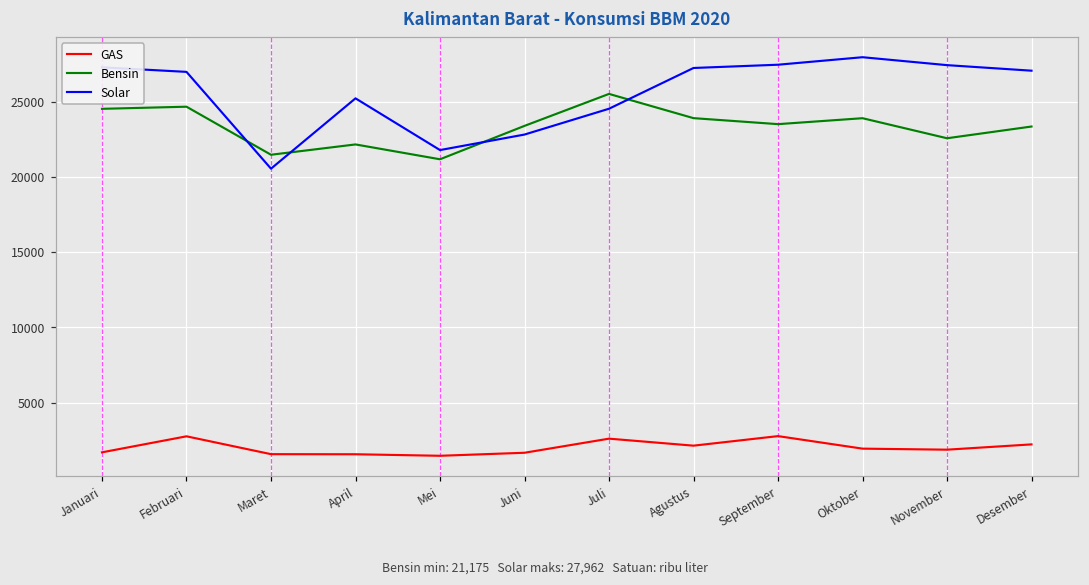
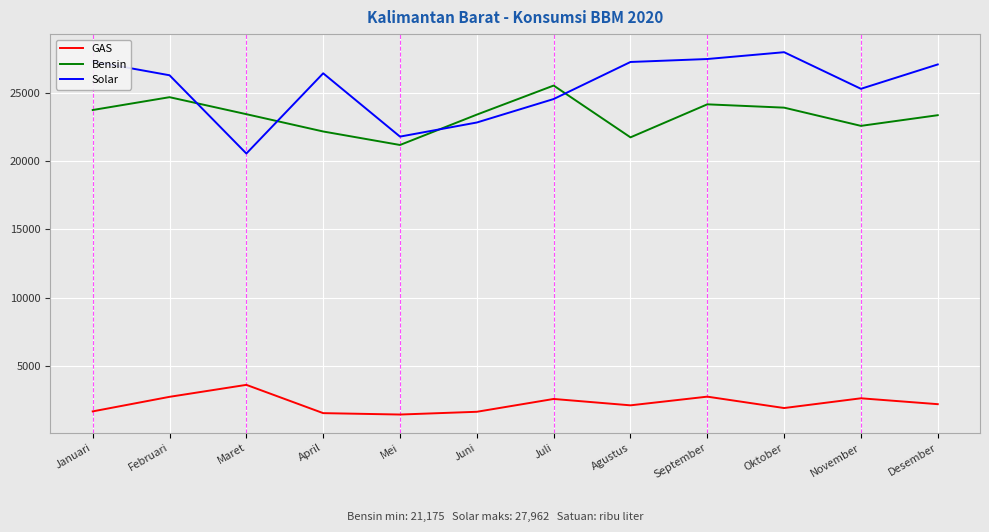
  {
    "GAS": {
      "Januari": 1700,
      "Februari": 2800,
-     "Maret": 1600,
+     "Maret": 3600,
      "April": 1600,
      "Mei": 1500,
      "Juni": 1700,
      "Juli": 2600,
      "Agustus": 2100,
      "September": 2800,
      "Oktober": 1900,
-     "November": 1900,
+     "November": 2600,
      "Desember": 2200
    },
    "Bensin": {
-     "Januari": 24500,
+     "Januari": 23700,
      "Februari": 24700,
-     "Maret": 21500,
+     "Maret": 23400,
      "April": 22200,
      "Mei": 21200,
      "Juni": 23400,
      "Juli": 25500,
-     "Agustus": 23900,
-     "September": 23500,
+     "Agustus": 21700,
+     "September": 24100,
      "Oktober": 23900,
      "November": 22600,
      "Desember": 23400
    },
    "Solar": {
-     "Februari": 27000,
+     "Februari": 26300,
      "Maret": 20600,
-     "April": 25200,
+     "April": 26400,
      "Mei": 21800,
      "Juni": 22800,
      "Juli": 24500,
      "Agustus": 27200,
      "September": 27500,
      "Oktober": 28000,
-     "November": 27400,
+     "November": 25300,
      "Desember": 27100
    }
  }
